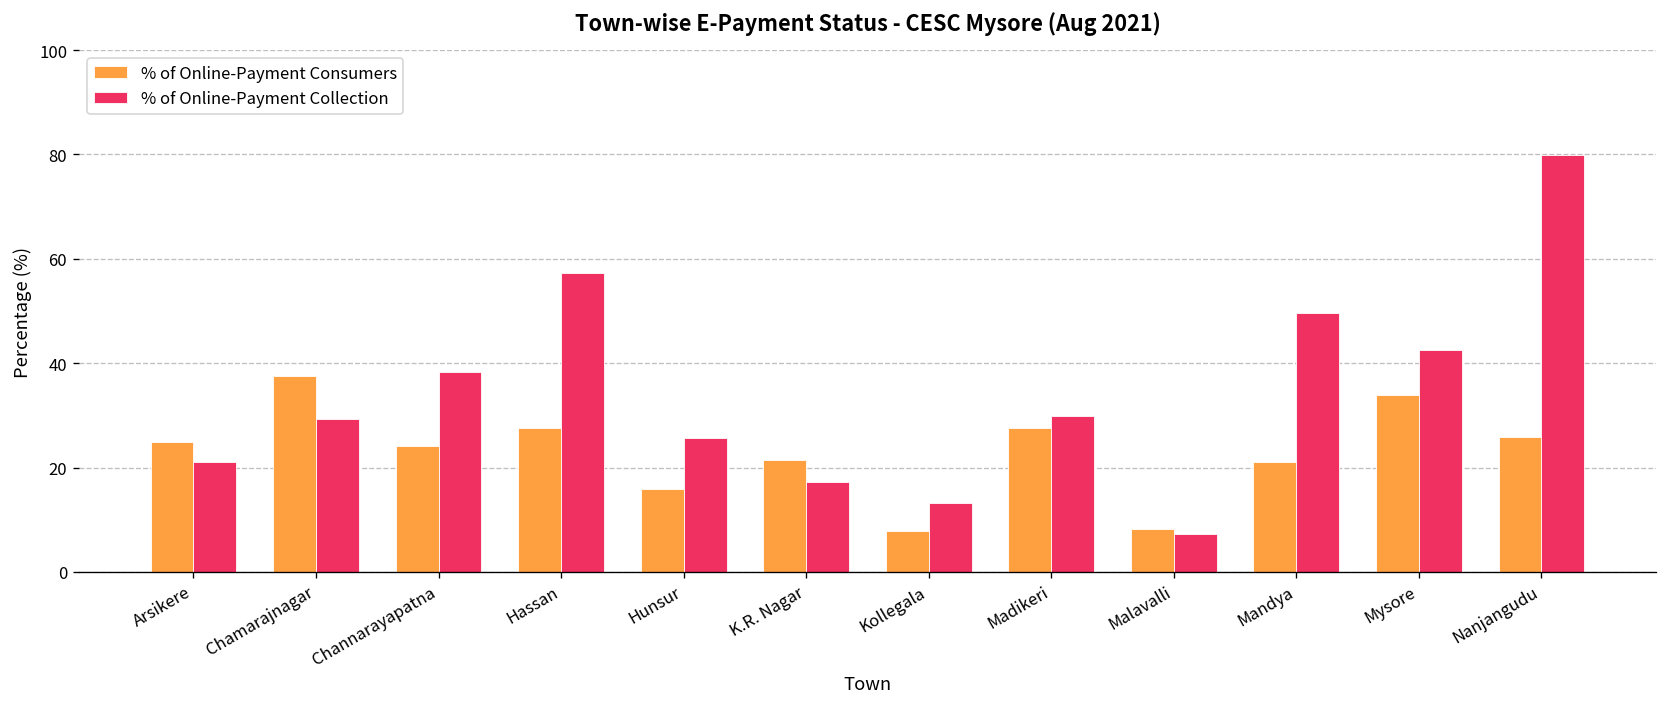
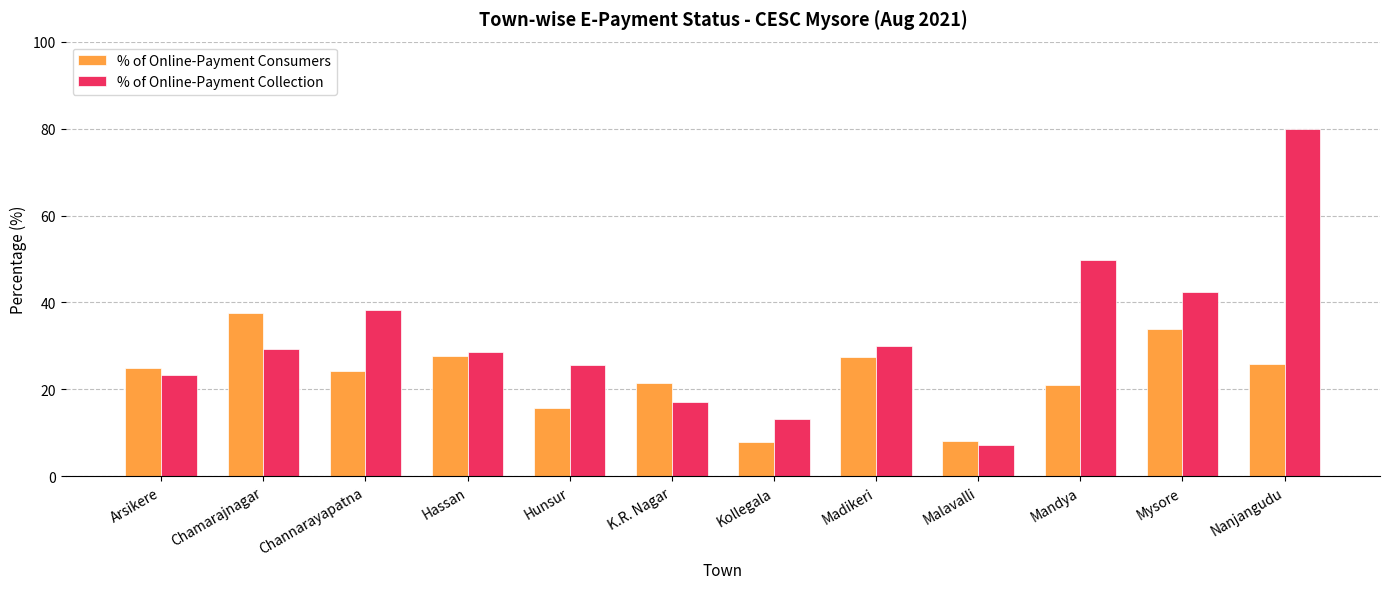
  {
    "% of Online-Payment Consumers": {
      "Arsikere": 25,
      "Chamarajnagar": 38,
      "Channarayapatna": 24,
      "Hassan": 28,
      "Hunsur": 16,
      "K.R. Nagar": 21,
      "Kollegala": 8,
      "Madikeri": 28,
      "Malavalli": 8,
      "Mandya": 21,
      "Mysore": 34,
      "Nanjangudu": 26
    },
    "% of Online-Payment Collection": {
-     "Arsikere": 21,
+     "Arsikere": 23,
      "Chamarajnagar": 29,
      "Channarayapatna": 38,
-     "Hassan": 57,
+     "Hassan": 29,
      "Hunsur": 26,
      "K.R. Nagar": 17,
      "Kollegala": 13,
      "Madikeri": 30,
      "Malavalli": 7,
      "Mandya": 50,
      "Mysore": 43,
      "Nanjangudu": 80
    }
  }
